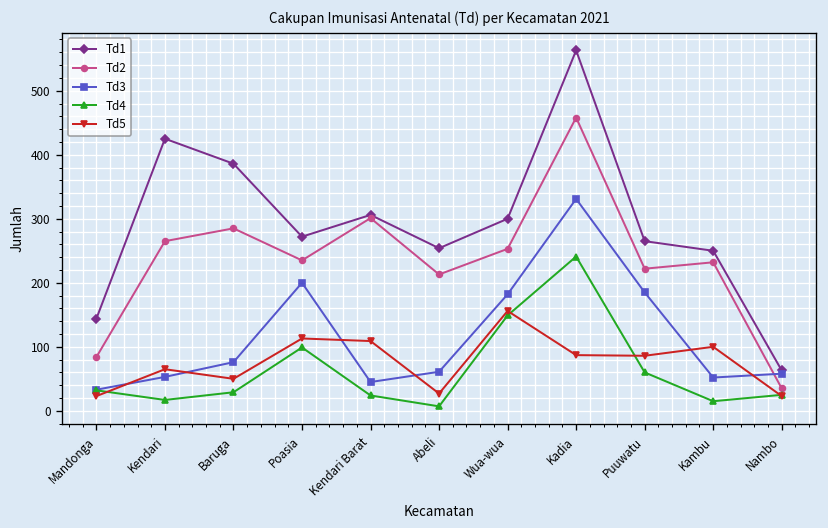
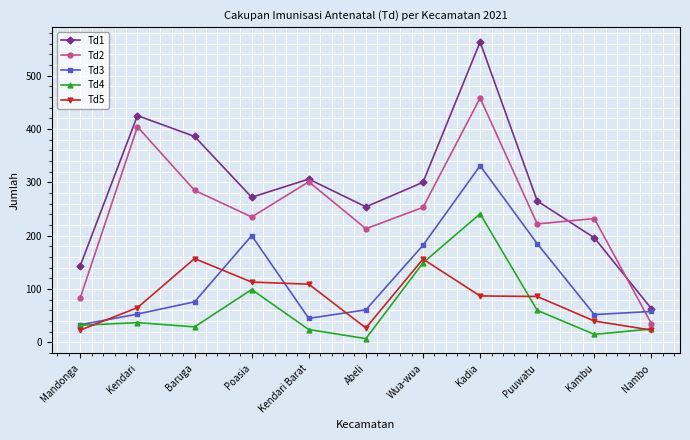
  {
    "Td1": {
      "Mandonga": 140,
      "Kendari": 430,
      "Baruga": 390,
      "Poasia": 270,
      "Kendari Barat": 310,
      "Abeli": 250,
      "Wua-wua": 300,
      "Kadia": 560,
      "Puuwatu": 270,
-     "Kambu": 250,
+     "Kambu": 200,
      "Nambo": 60
    },
    "Td2": {
      "Mandonga": 80,
-     "Kendari": 270,
+     "Kendari": 400,
      "Baruga": 290,
      "Poasia": 240,
      "Kendari Barat": 300,
      "Abeli": 210,
      "Wua-wua": 250,
      "Kadia": 460,
      "Puuwatu": 220,
      "Kambu": 230,
      "Nambo": 40
    },
    "Td3": {
      "Kendari": 50,
      "Baruga": 80,
      "Poasia": 200,
      "Kendari Barat": 50,
      "Abeli": 60,
      "Wua-wua": 180,
      "Kadia": 330,
      "Puuwatu": 190,
      "Kambu": 50,
      "Nambo": 60
    },
    "Td4": {
-     "Kendari": 20,
+     "Kendari": 40,
      "Baruga": 30,
      "Poasia": 100,
      "Kendari Barat": 20,
      "Abeli": 10,
      "Wua-wua": 150,
      "Kadia": 240,
      "Puuwatu": 60,
      "Kambu": 20
    },
    "Td5": {
      "Mandonga": 20,
      "Kendari": 70,
-     "Baruga": 50,
+     "Baruga": 160,
      "Poasia": 110,
      "Kendari Barat": 110,
      "Abeli": 30,
      "Wua-wua": 160,
      "Kadia": 90,
      "Puuwatu": 90,
-     "Kambu": 100
+     "Kambu": 40
    }
  }
